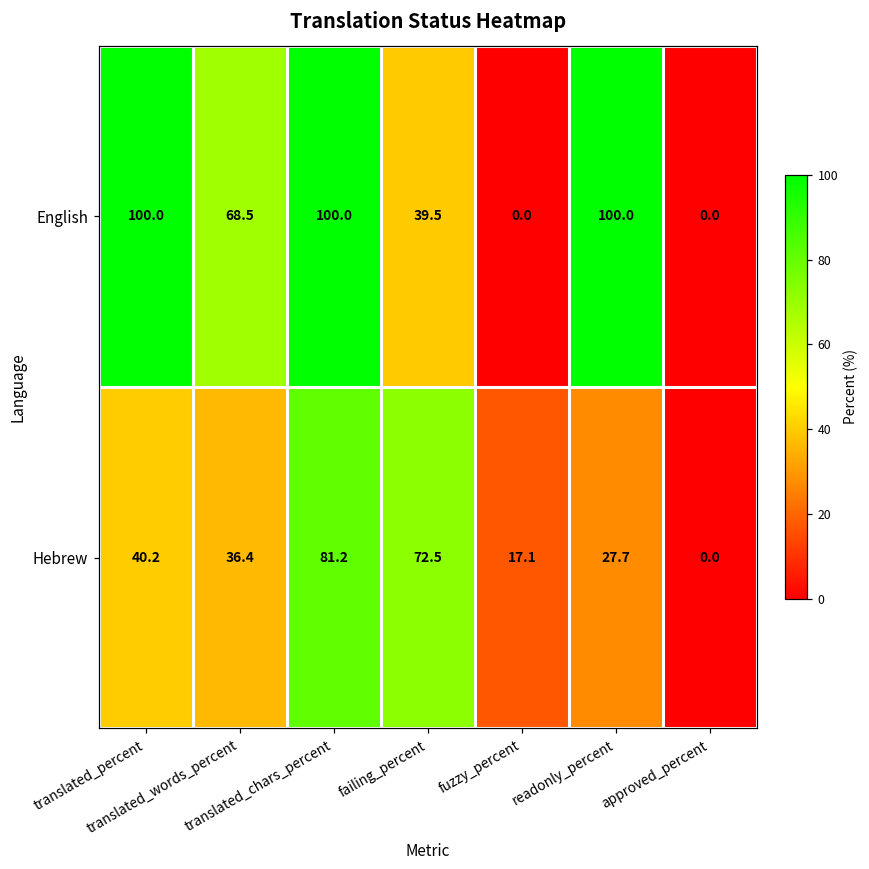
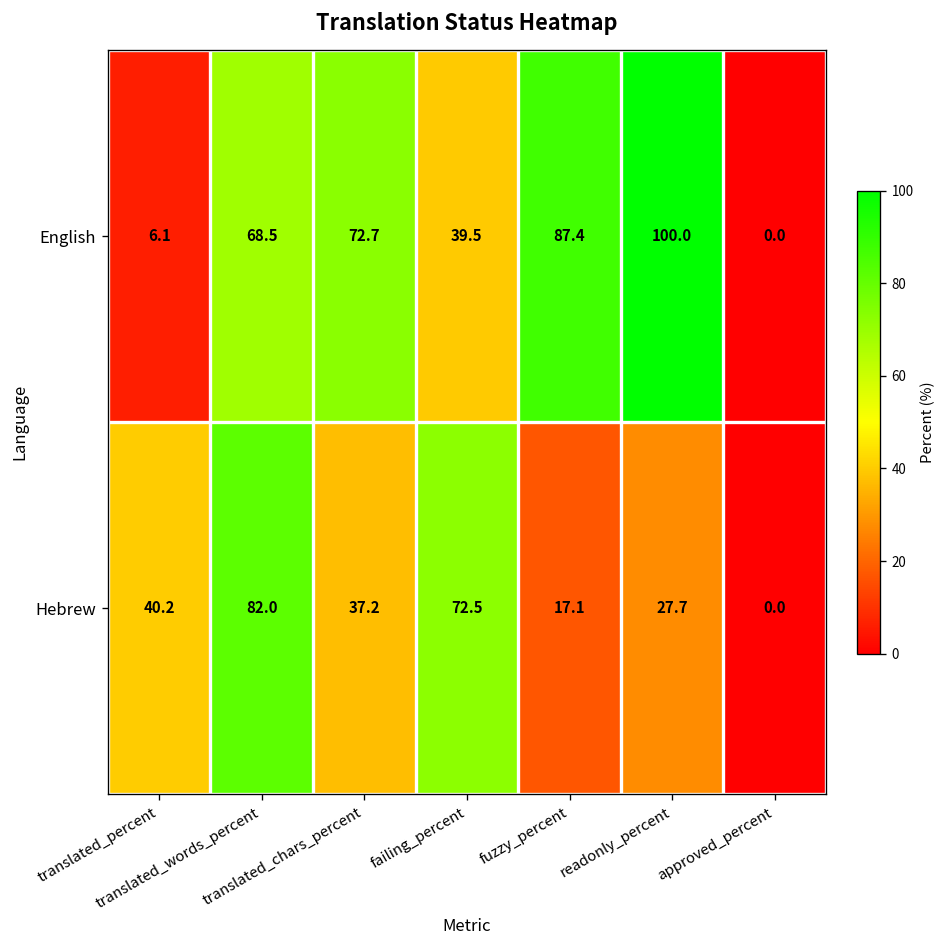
  {
    "English": {
-     "translated_percent": 100.0,
+     "translated_percent": 6.1,
      "translated_words_percent": 68.5,
-     "translated_chars_percent": 100.0,
+     "translated_chars_percent": 72.7,
      "failing_percent": 39.5,
-     "fuzzy_percent": 0.0,
+     "fuzzy_percent": 87.4,
      "readonly_percent": 100.0,
      "approved_percent": 0.0
    },
    "Hebrew": {
      "translated_percent": 40.2,
-     "translated_words_percent": 36.4,
-     "translated_chars_percent": 81.2,
+     "translated_words_percent": 82.0,
+     "translated_chars_percent": 37.2,
      "failing_percent": 72.5,
      "fuzzy_percent": 17.1,
      "readonly_percent": 27.7,
      "approved_percent": 0.0
    }
  }
